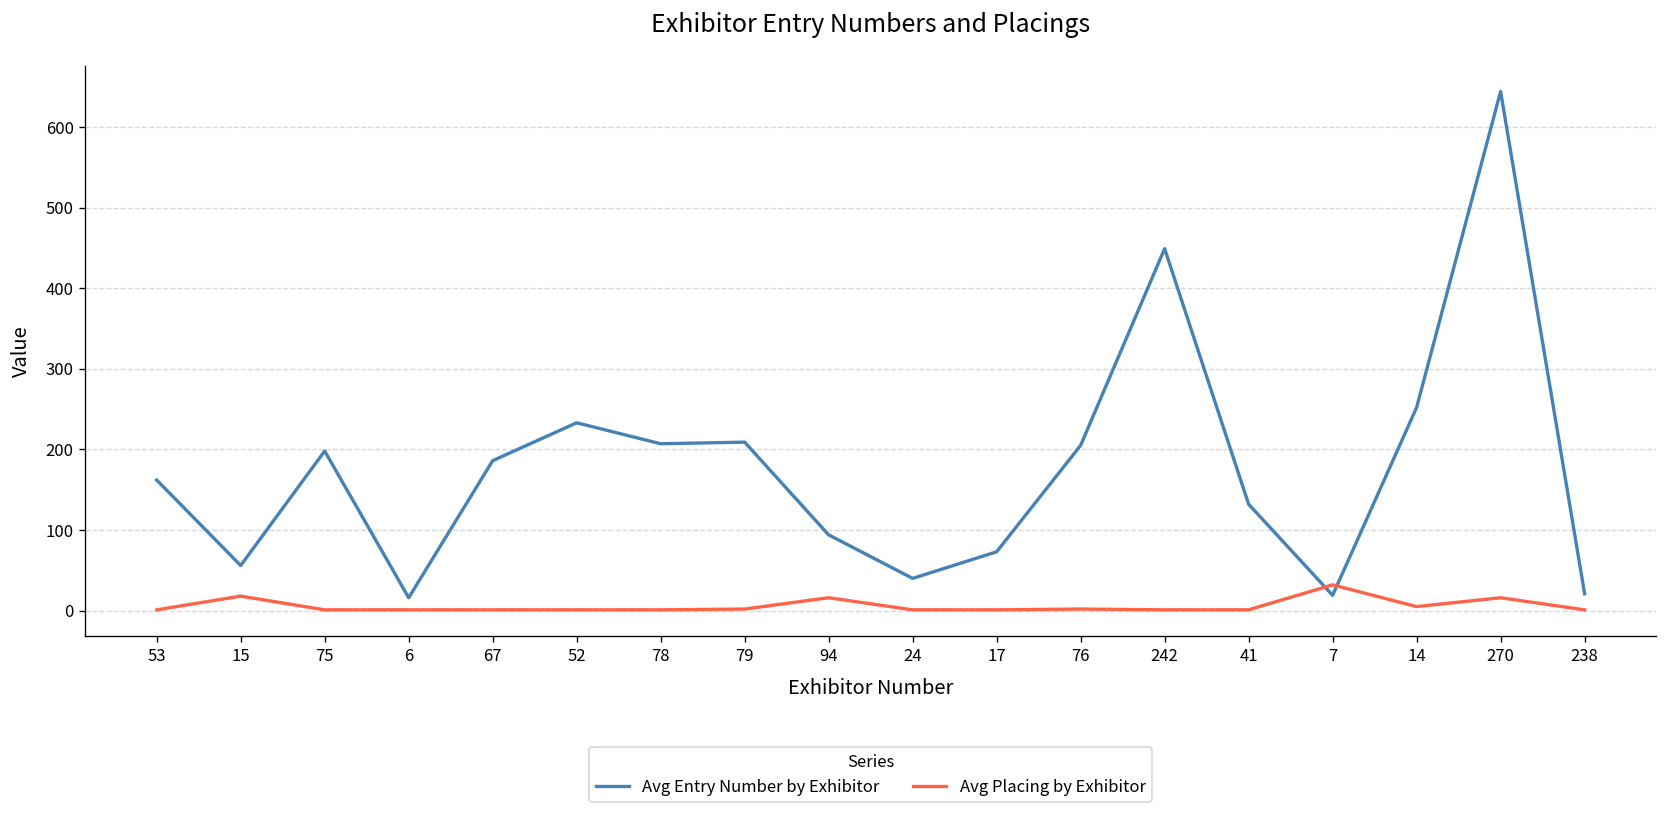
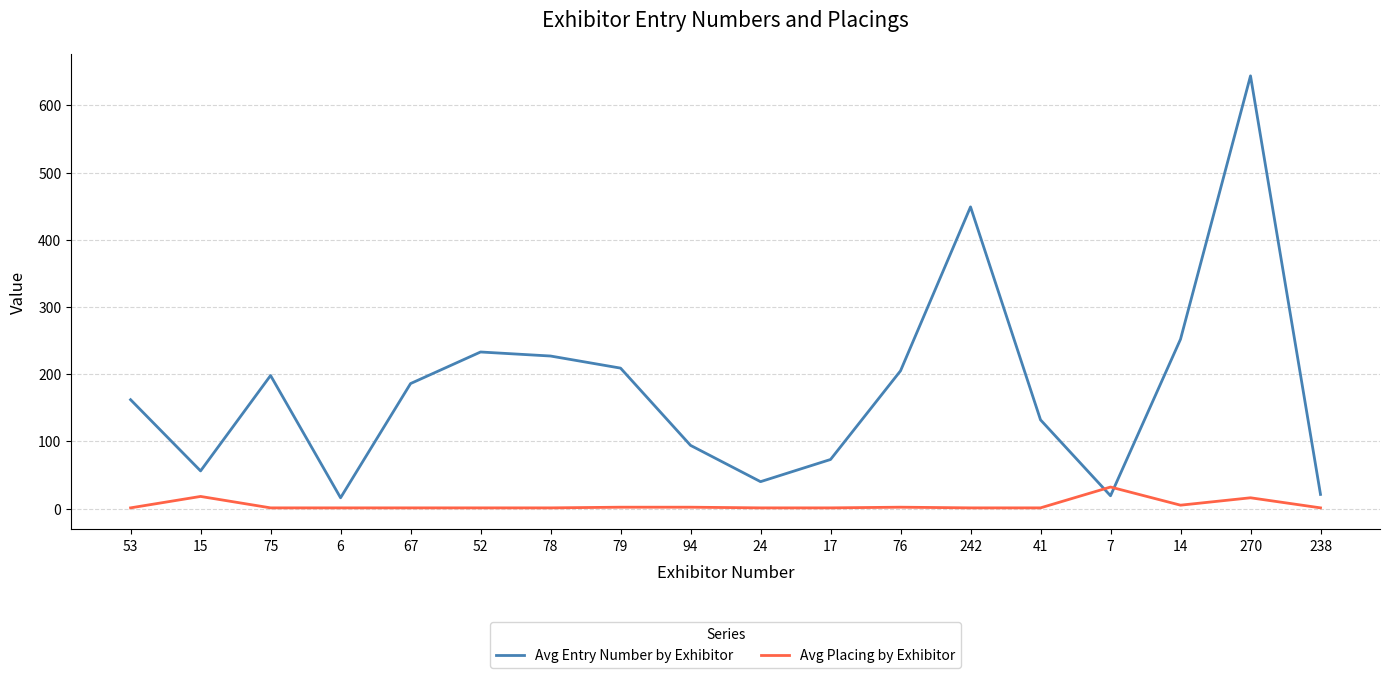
  {
    "Avg Entry Number by Exhibitor": {
      "53": 160,
      "15": 60,
      "75": 200,
      "6": 20,
      "67": 190,
      "52": 230,
-     "78": 210,
+     "78": 230,
      "79": 210,
      "94": 90,
      "24": 40,
      "17": 70,
      "76": 210,
      "242": 450,
      "41": 130,
      "7": 20,
      "14": 250,
      "270": 640,
      "238": 20
    },
    "Avg Placing by Exhibitor": {
      "53": 0,
      "15": 20,
      "75": 0,
      "6": 0,
      "67": 0,
      "52": 0,
      "78": 0,
      "79": 0,
-     "94": 20,
+     "94": 0,
      "24": 0,
      "17": 0,
      "76": 0,
      "242": 0,
      "41": 0,
      "7": 30,
      "14": 10,
      "270": 20,
      "238": 0
    }
  }
